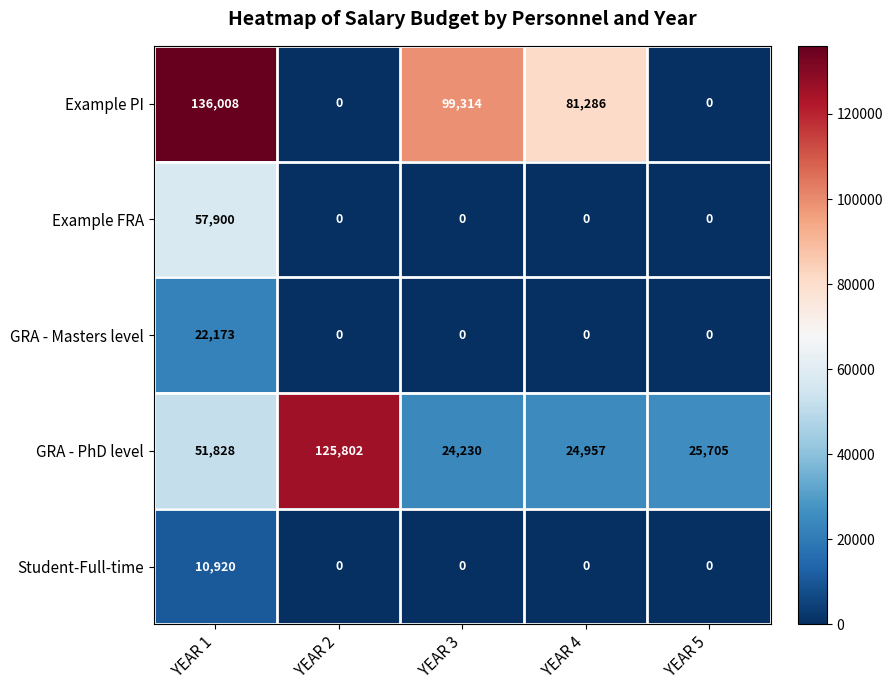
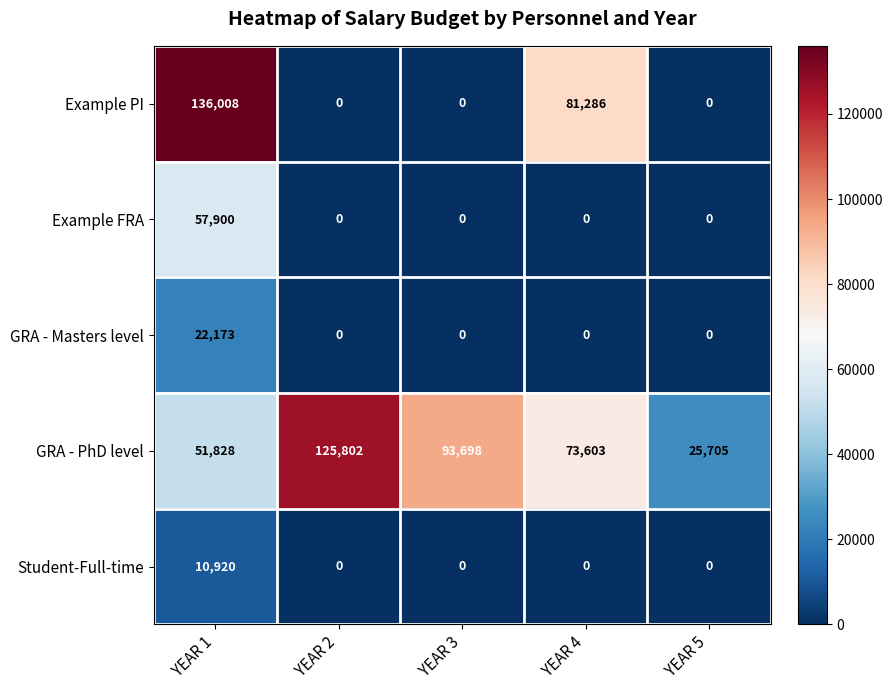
  {
    "Example PI": {
      "YEAR 1": "136,008",
      "YEAR 2": "0",
-     "YEAR 3": "99,314",
+     "YEAR 3": "0",
      "YEAR 4": "81,286",
      "YEAR 5": "0"
    },
    "Example FRA": {
      "YEAR 1": "57,900",
      "YEAR 2": "0",
      "YEAR 3": "0",
      "YEAR 4": "0",
      "YEAR 5": "0"
    },
    "GRA - Masters level": {
      "YEAR 1": "22,173",
      "YEAR 2": "0",
      "YEAR 3": "0",
      "YEAR 4": "0",
      "YEAR 5": "0"
    },
    "GRA - PhD level": {
      "YEAR 1": "51,828",
      "YEAR 2": "125,802",
-     "YEAR 3": "24,230",
-     "YEAR 4": "24,957",
+     "YEAR 3": "93,698",
+     "YEAR 4": "73,603",
      "YEAR 5": "25,705"
    },
    "Student-Full-time": {
      "YEAR 1": "10,920",
      "YEAR 2": "0",
      "YEAR 3": "0",
      "YEAR 4": "0",
      "YEAR 5": "0"
    }
  }
